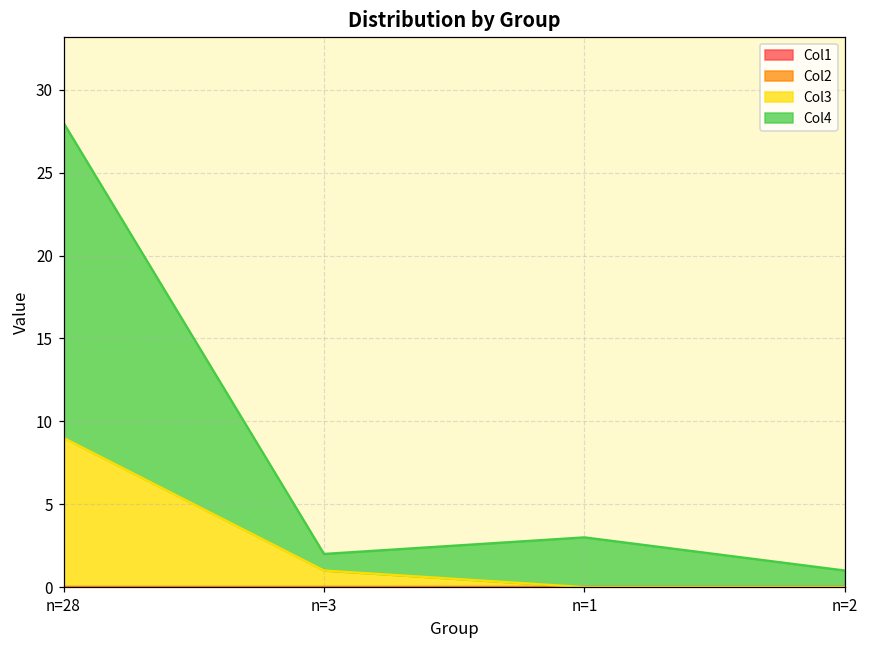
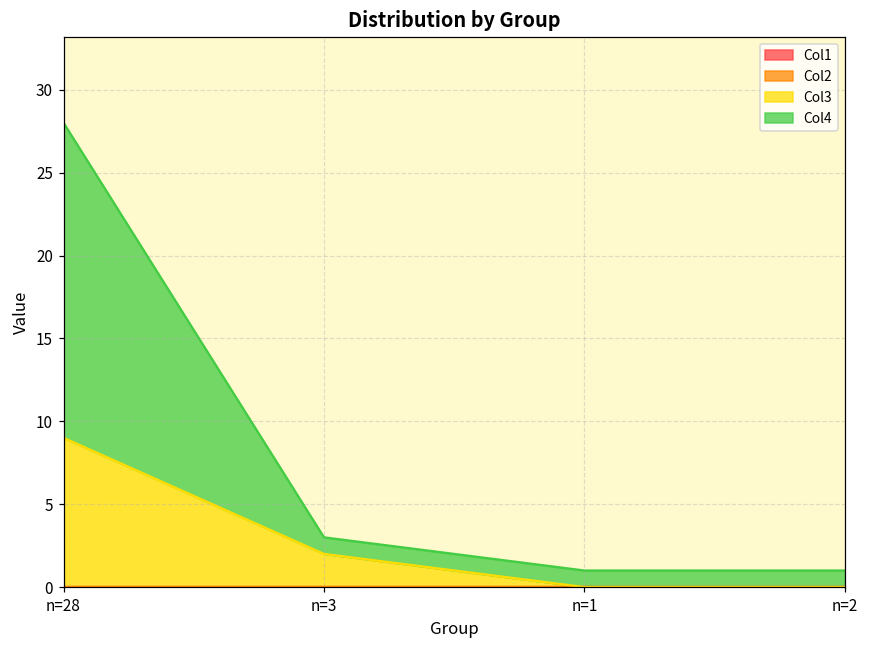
  {
    "Col2": {
      "n=28": 0,
      "n=3": 0
    },
    "Col3": {
      "n=28": 9,
-     "n=3": 1
+     "n=3": 2
    },
    "Col4": {
      "n=28": 19,
      "n=3": 1,
-     "n=1": 3,
+     "n=1": 1,
      "n=2": 1
    }
  }
